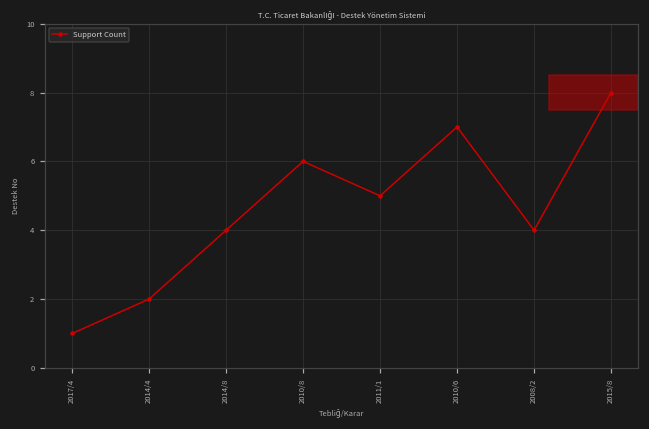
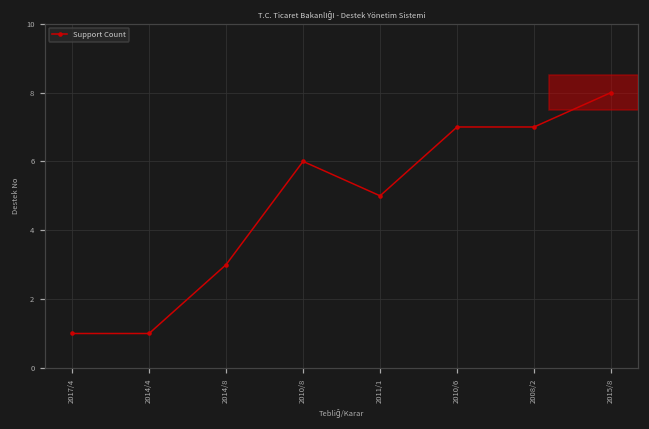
  {
    "2017/4": 1,
-   "2014/4": 2,
-   "2014/8": 4,
+   "2014/4": 1,
+   "2014/8": 3,
    "2010/8": 6,
    "2011/1": 5,
    "2010/6": 7,
-   "2008/2": 4,
+   "2008/2": 7,
    "2015/8": 8
  }
